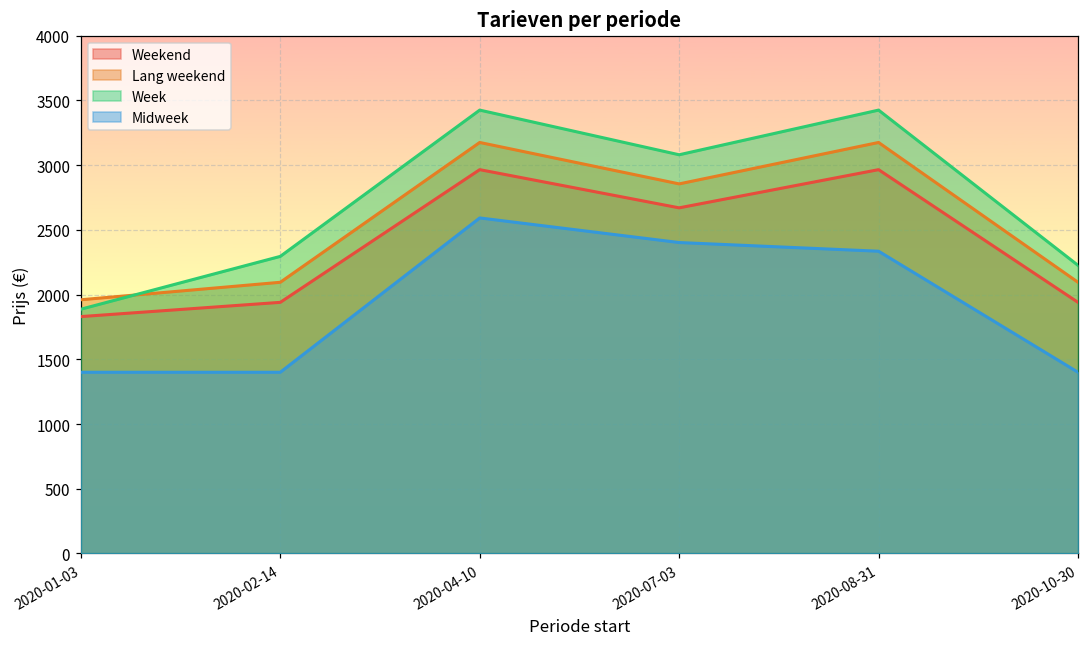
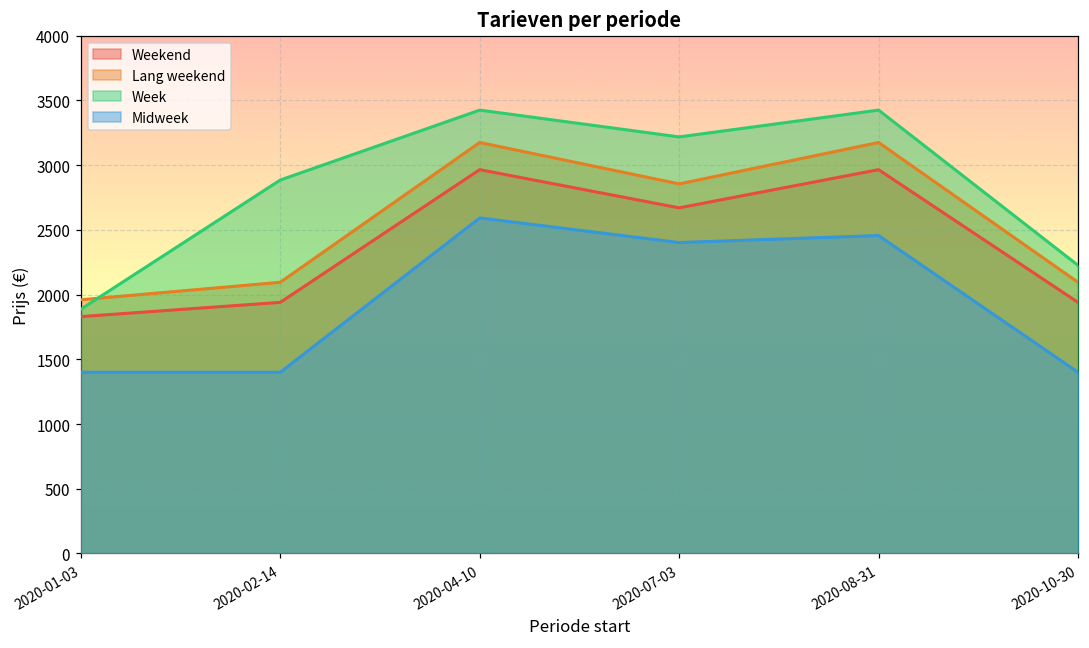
  {
    "Week": {
      "2020-01-03": 1890,
-     "2020-02-14": 2300,
+     "2020-02-14": 2890,
      "2020-04-10": 3430,
-     "2020-07-03": 3080,
+     "2020-07-03": 3220,
      "2020-08-31": 3430,
      "2020-10-30": 2230
    },
    "Midweek": {
      "2020-01-03": 1400,
      "2020-02-14": 1400,
      "2020-04-10": 2590,
      "2020-07-03": 2400,
-     "2020-08-31": 2340,
+     "2020-08-31": 2460,
      "2020-10-30": 1400
    }
  }
